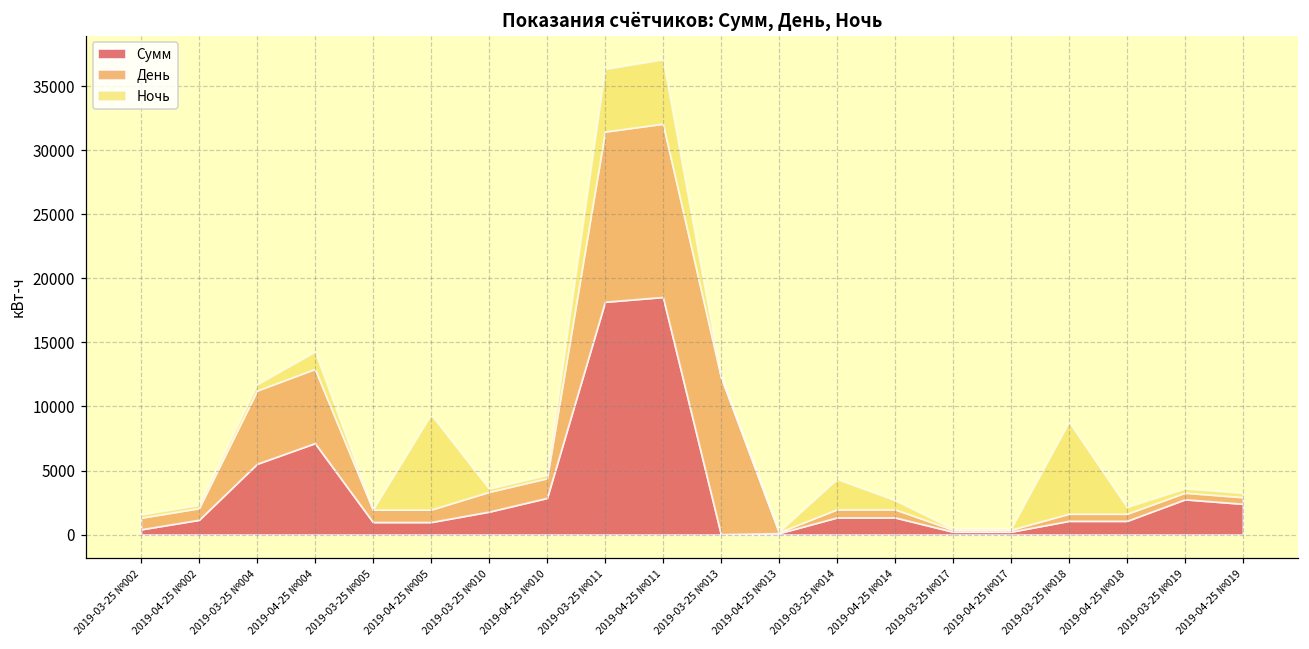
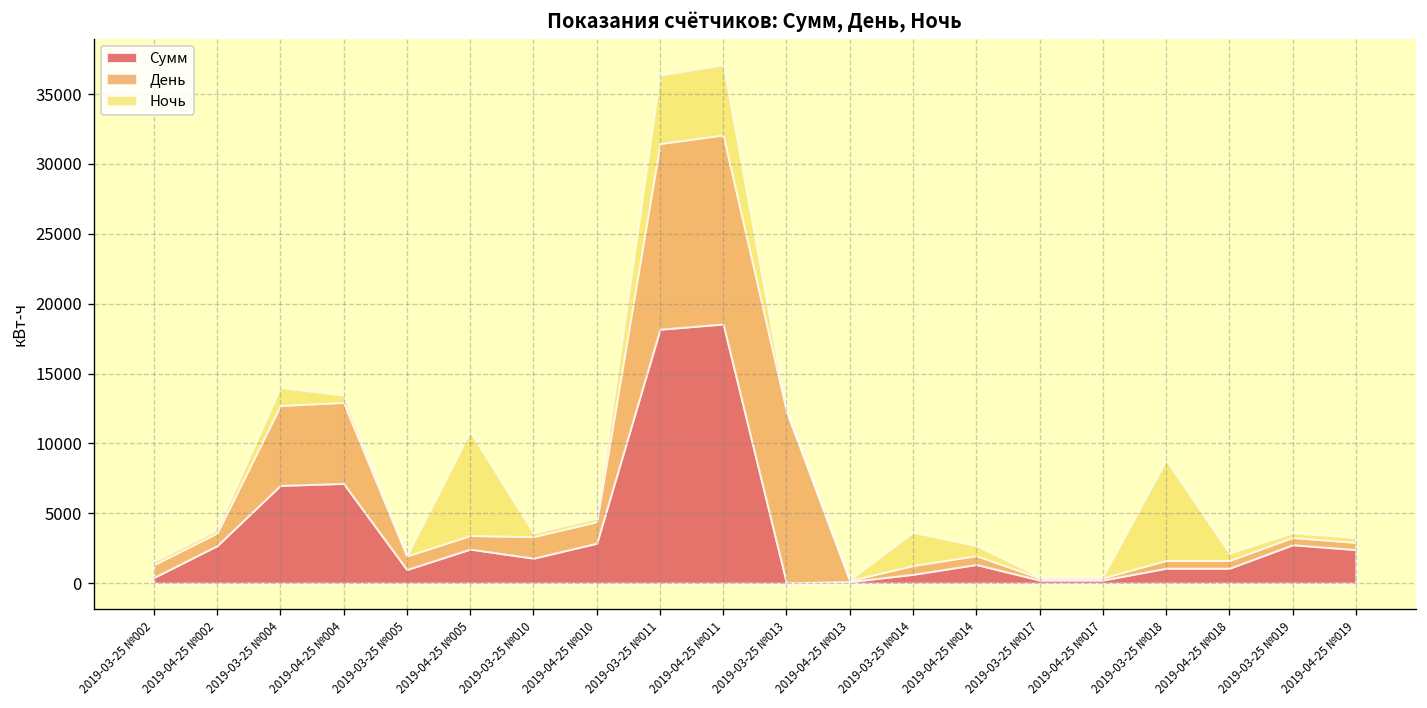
  {
    "Сумм": {
      "2019-03-25 №002": 400,
-     "2019-04-25 №002": 1200,
-     "2019-03-25 №004": 5500,
+     "2019-04-25 №002": 2700,
+     "2019-03-25 №004": 7000,
      "2019-04-25 №004": 7100,
      "2019-03-25 №005": 1000,
-     "2019-04-25 №005": 1000,
+     "2019-04-25 №005": 2400,
      "2019-03-25 №010": 1800,
      "2019-04-25 №010": 2900,
      "2019-03-25 №011": 18200,
      "2019-04-25 №011": 18500,
-     "2019-03-25 №014": 1300,
+     "2019-03-25 №014": 600,
      "2019-04-25 №014": 1300,
      "2019-03-25 №018": 1100,
      "2019-04-25 №018": 1100,
      "2019-03-25 №019": 2800,
      "2019-04-25 №019": 2400
    },
    "День": {
      "2019-03-25 №002": 900,
      "2019-04-25 №002": 900,
      "2019-03-25 №004": 5700,
      "2019-04-25 №004": 5800,
      "2019-04-25 №005": 1000,
      "2019-03-25 №010": 1500,
      "2019-04-25 №010": 1500,
      "2019-03-25 №011": 13300,
      "2019-04-25 №011": 13500,
      "2019-03-25 №014": 600,
      "2019-04-25 №014": 600,
      "2019-03-25 №018": 600,
      "2019-04-25 №018": 600,
      "2019-03-25 №019": 500,
      "2019-04-25 №019": 500
    },
    "Ночь": {
      "2019-03-25 №002": 200,
      "2019-04-25 №002": 200,
-     "2019-03-25 №004": 500,
-     "2019-04-25 №004": 1300,
+     "2019-03-25 №004": 1300,
+     "2019-04-25 №004": 500,
      "2019-04-25 №005": 7400,
      "2019-03-25 №010": 300,
      "2019-04-25 №010": 300,
      "2019-03-25 №011": 4900,
      "2019-04-25 №011": 5000,
      "2019-03-25 №014": 2400,
      "2019-04-25 №014": 700,
      "2019-03-25 №018": 7200,
      "2019-04-25 №018": 500,
      "2019-03-25 №019": 300,
      "2019-04-25 №019": 300
    }
  }
